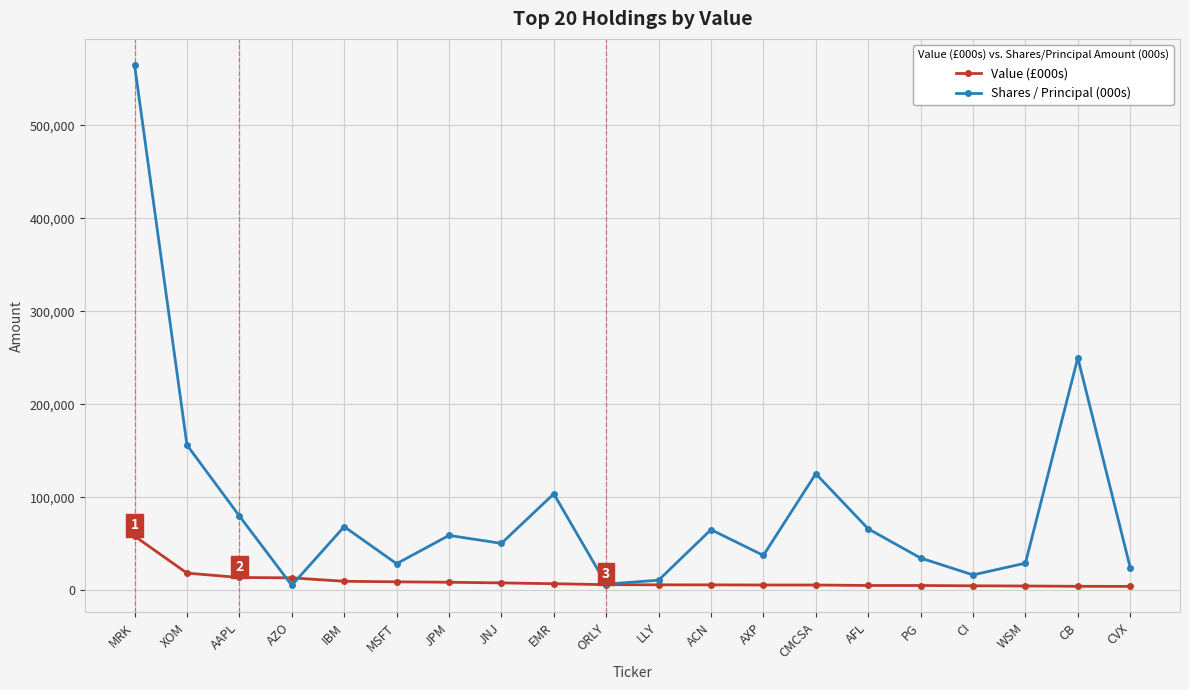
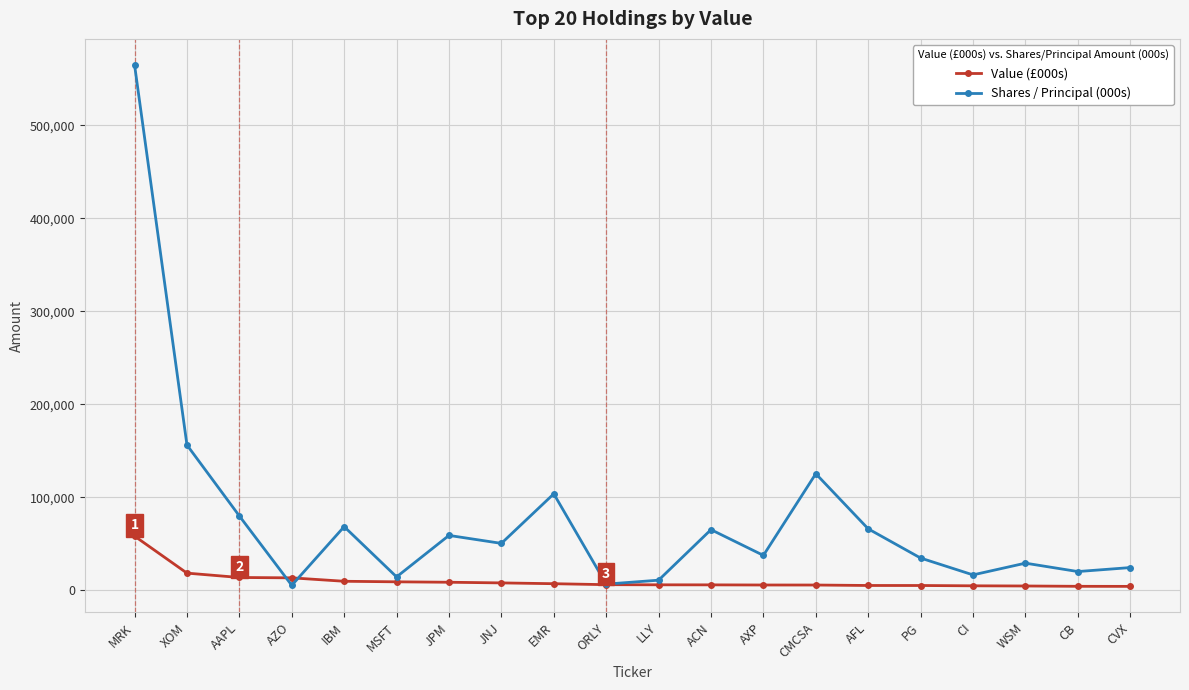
  {
    "Value (£000s)": {
      "XOM": "20,000",
      "AZO": "10,000",
      "IBM": "10,000",
      "MSFT": "10,000",
      "JPM": "10,000",
      "JNJ": "10,000",
      "EMR": "10,000",
      "LLY": "10,000",
      "ACN": "10,000",
      "AXP": "10,000",
      "CMCSA": "10,000",
      "AFL": "10,000",
      "PG": "10,000",
      "CI": "0",
      "WSM": "0",
      "CB": "0",
      "CVX": "0"
    },
    "Shares / Principal (000s)": {
      "MRK": "560,000",
      "XOM": "160,000",
      "AAPL": "80,000",
      "AZO": "10,000",
      "IBM": "70,000",
-     "MSFT": "30,000",
+     "MSFT": "10,000",
      "JPM": "60,000",
      "JNJ": "50,000",
      "EMR": "100,000",
      "LLY": "10,000",
      "ACN": "70,000",
      "AXP": "40,000",
      "CMCSA": "130,000",
      "AFL": "70,000",
      "PG": "30,000",
      "CI": "20,000",
      "WSM": "30,000",
-     "CB": "250,000",
+     "CB": "20,000",
      "CVX": "20,000"
    }
  }
